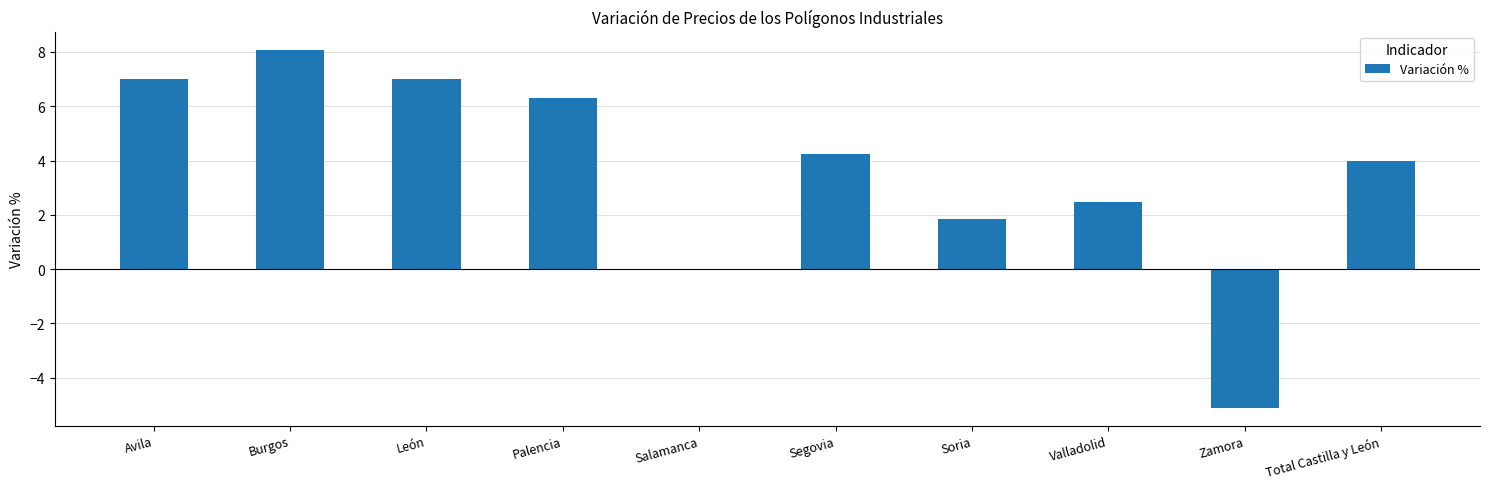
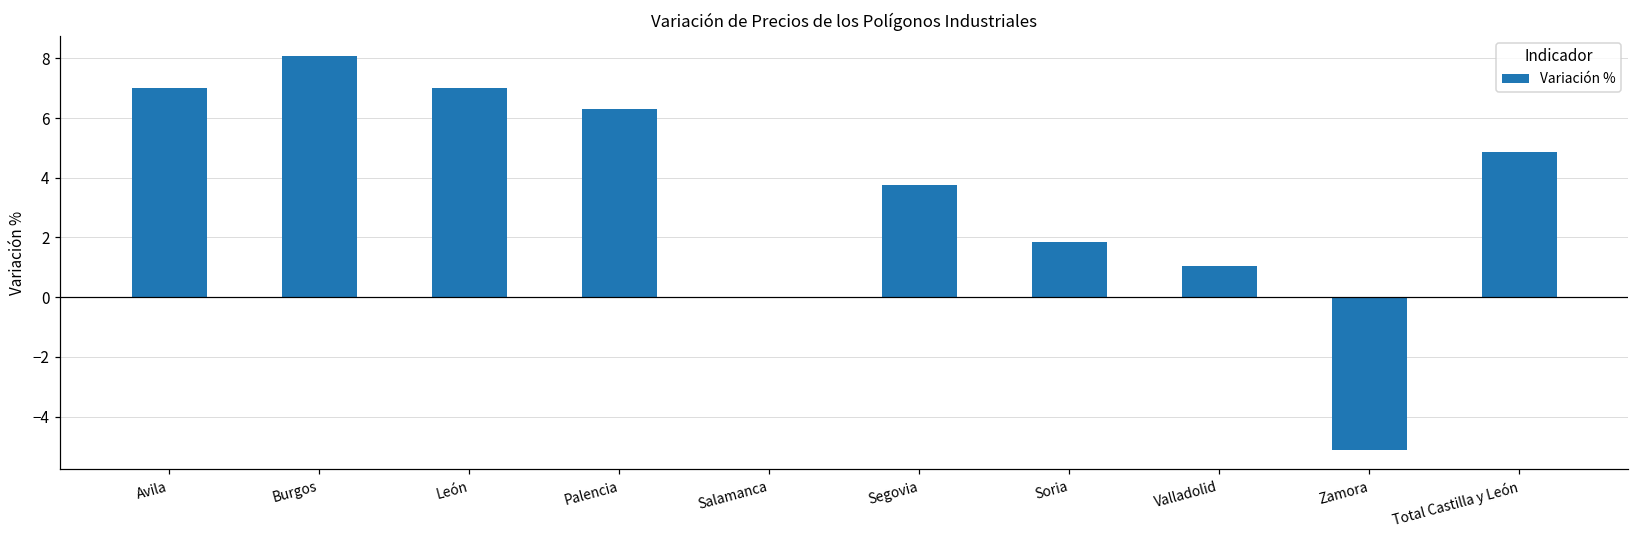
  {
    "Avila": 7.0,
    "Burgos": 8.1,
    "León": 7.0,
    "Palencia": 6.3,
    "Salamanca": 0.0,
-   "Segovia": 4.3,
+   "Segovia": 3.8,
    "Soria": 1.9,
-   "Valladolid": 2.5,
+   "Valladolid": 1.0,
    "Zamora": -5.1,
-   "Total Castilla y León": 4.0
+   "Total Castilla y León": 4.9
  }
